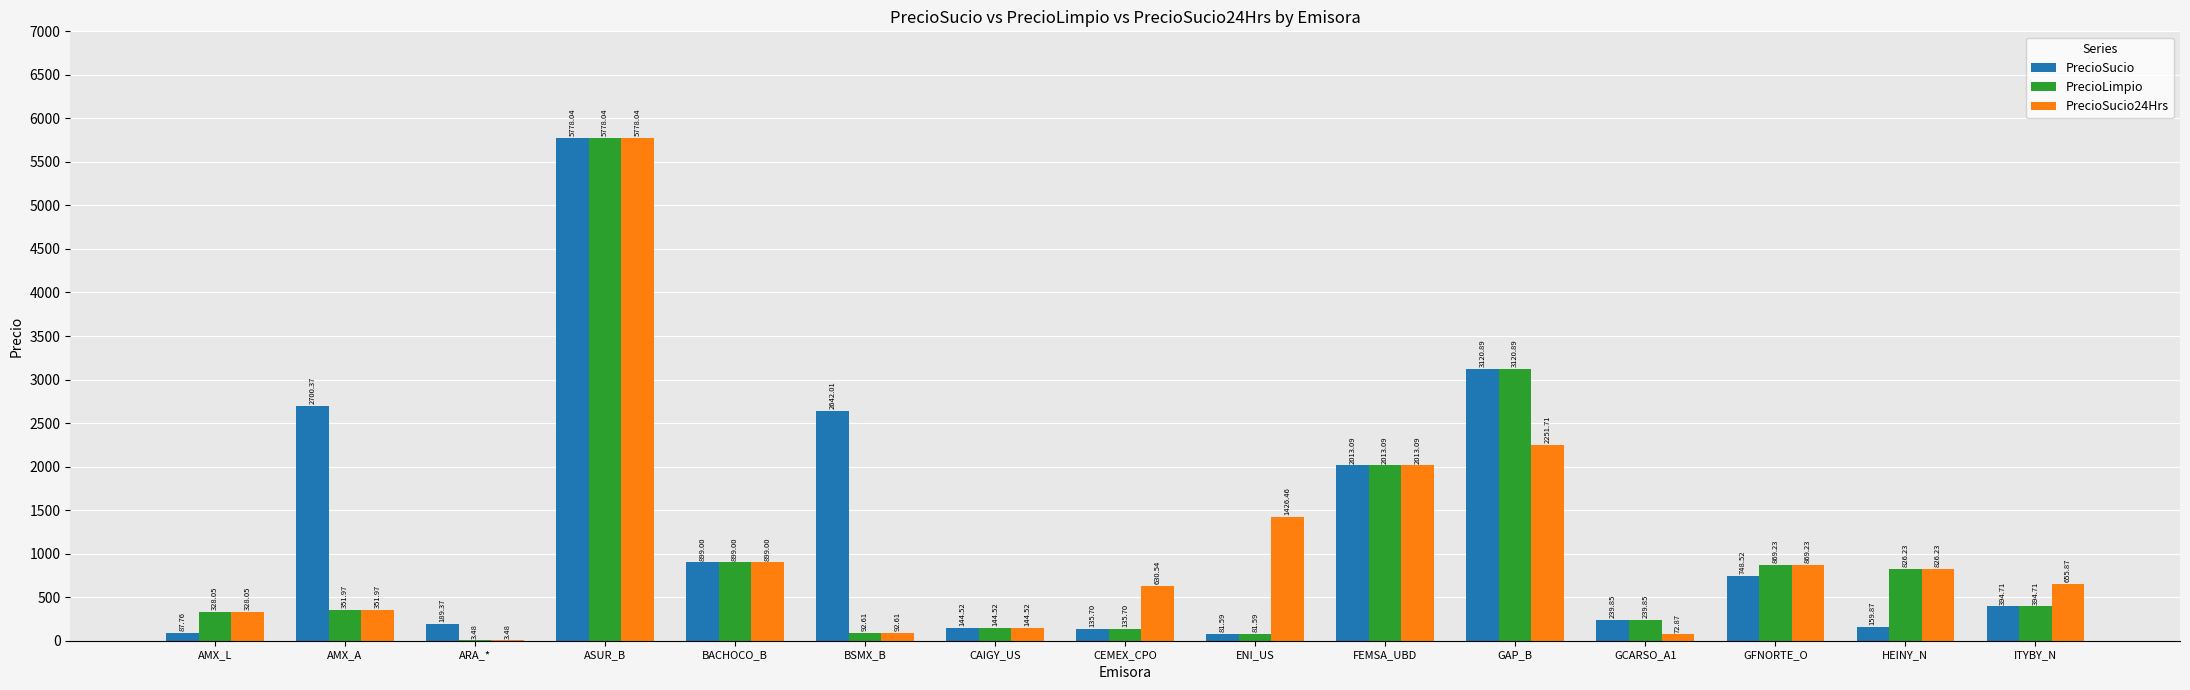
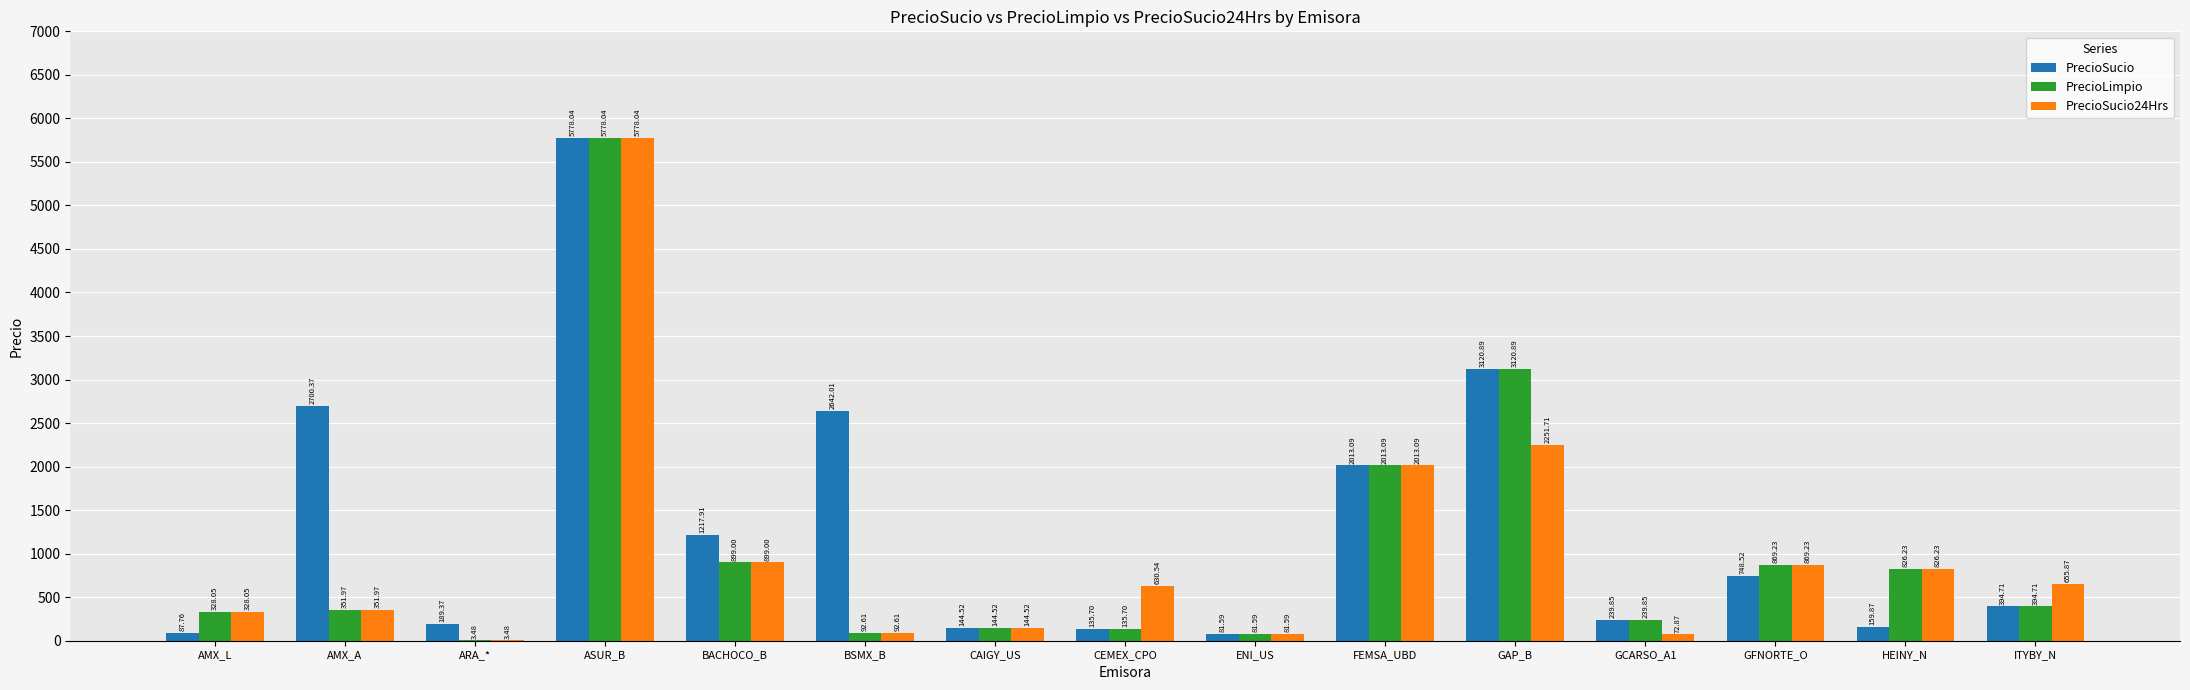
  {
    "PrecioSucio": {
      "AMX_L": 87.76,
      "AMX_A": 2700.37,
      "ARA_*": 189.37,
      "ASUR_B": 5778.04,
-     "BACHOCO_B": 899.00,
+     "BACHOCO_B": 1217.91,
      "BSMX_B": 2642.01,
      "CAIGY_US": 144.52,
      "CEMEX_CPO": 135.70,
      "ENI_US": 81.59,
      "FEMSA_UBD": 2013.09,
      "GAP_B": 3120.89,
      "GCARSO_A1": 239.85,
      "GFNORTE_O": 748.52,
      "HEINY_N": 159.87,
      "ITYBY_N": 394.71
    },
    "PrecioLimpio": {
      "AMX_L": 328.05,
      "AMX_A": 351.97,
      "ARA_*": 3.48,
      "ASUR_B": 5778.04,
      "BACHOCO_B": 899.00,
      "BSMX_B": 92.61,
      "CAIGY_US": 144.52,
      "CEMEX_CPO": 135.70,
      "ENI_US": 81.59,
      "FEMSA_UBD": 2013.09,
      "GAP_B": 3120.89,
      "GCARSO_A1": 239.85,
      "GFNORTE_O": 869.23,
      "HEINY_N": 826.23,
      "ITYBY_N": 394.71
    },
    "PrecioSucio24Hrs": {
      "AMX_L": 328.05,
      "AMX_A": 351.97,
      "ARA_*": 3.48,
      "ASUR_B": 5778.04,
      "BACHOCO_B": 899.00,
      "BSMX_B": 92.61,
      "CAIGY_US": 144.52,
      "CEMEX_CPO": 630.54,
-     "ENI_US": 1426.46,
+     "ENI_US": 81.59,
      "FEMSA_UBD": 2013.09,
      "GAP_B": 2251.71,
      "GCARSO_A1": 72.87,
      "GFNORTE_O": 869.23,
      "HEINY_N": 826.23,
      "ITYBY_N": 655.87
    }
  }
